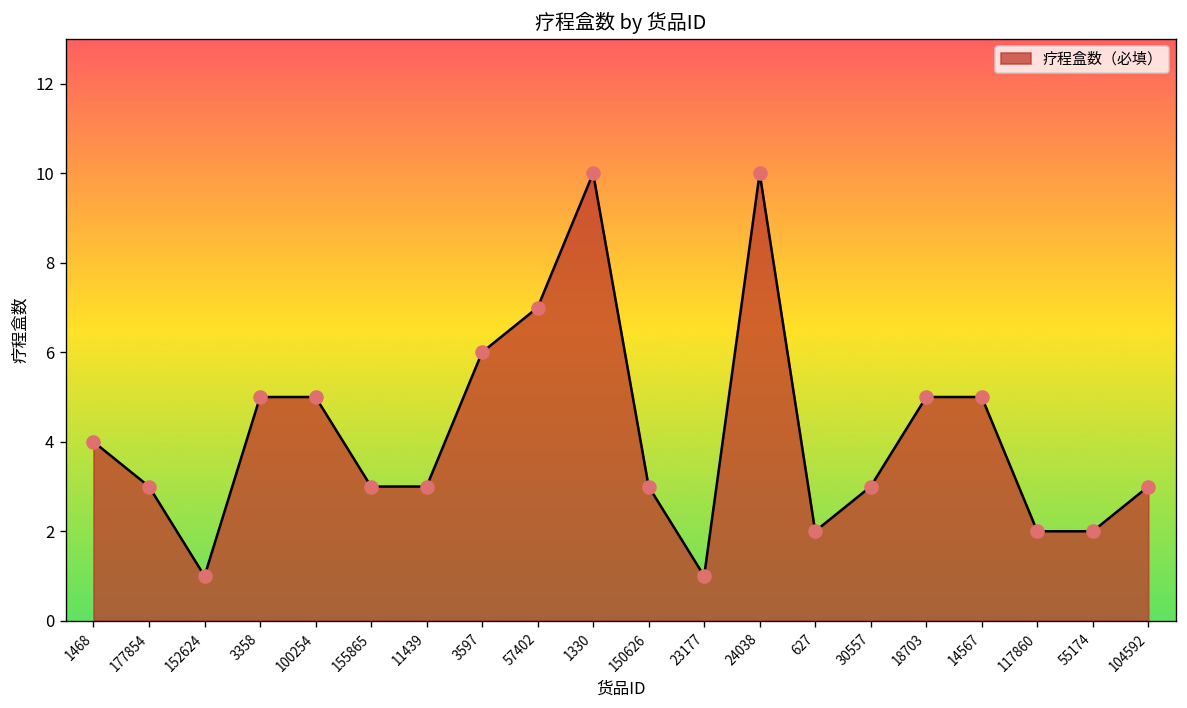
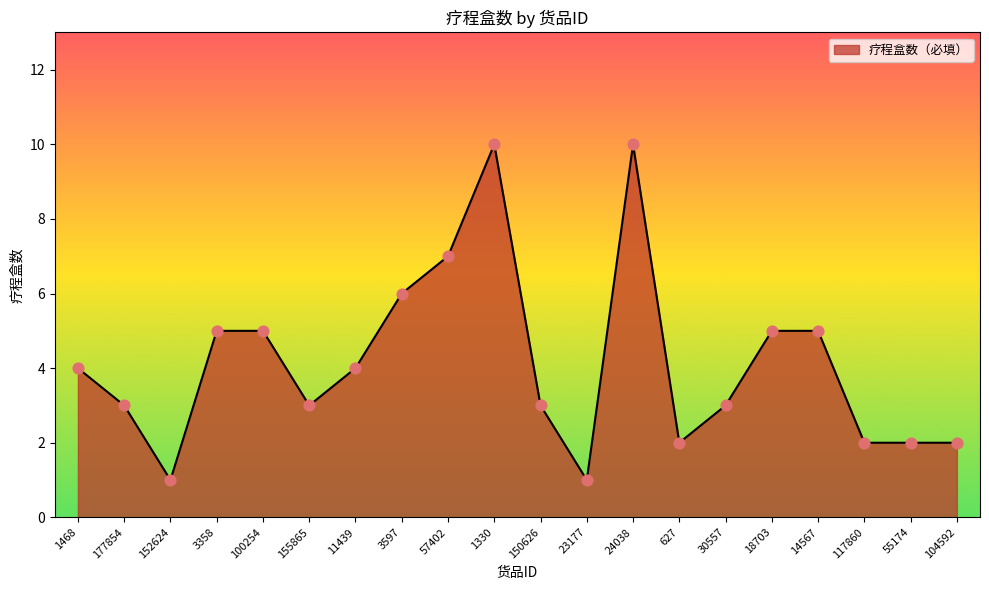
  {
    "1468": 4,
    "177854": 3,
    "152624": 1,
    "3358": 5,
    "100254": 5,
    "155865": 3,
-   "11439": 3,
+   "11439": 4,
    "3597": 6,
    "57402": 7,
    "1330": 10,
    "150626": 3,
    "23177": 1,
    "24038": 10,
    "627": 2,
    "30557": 3,
    "18703": 5,
    "14567": 5,
    "117860": 2,
    "55174": 2,
-   "104592": 3
+   "104592": 2
  }
